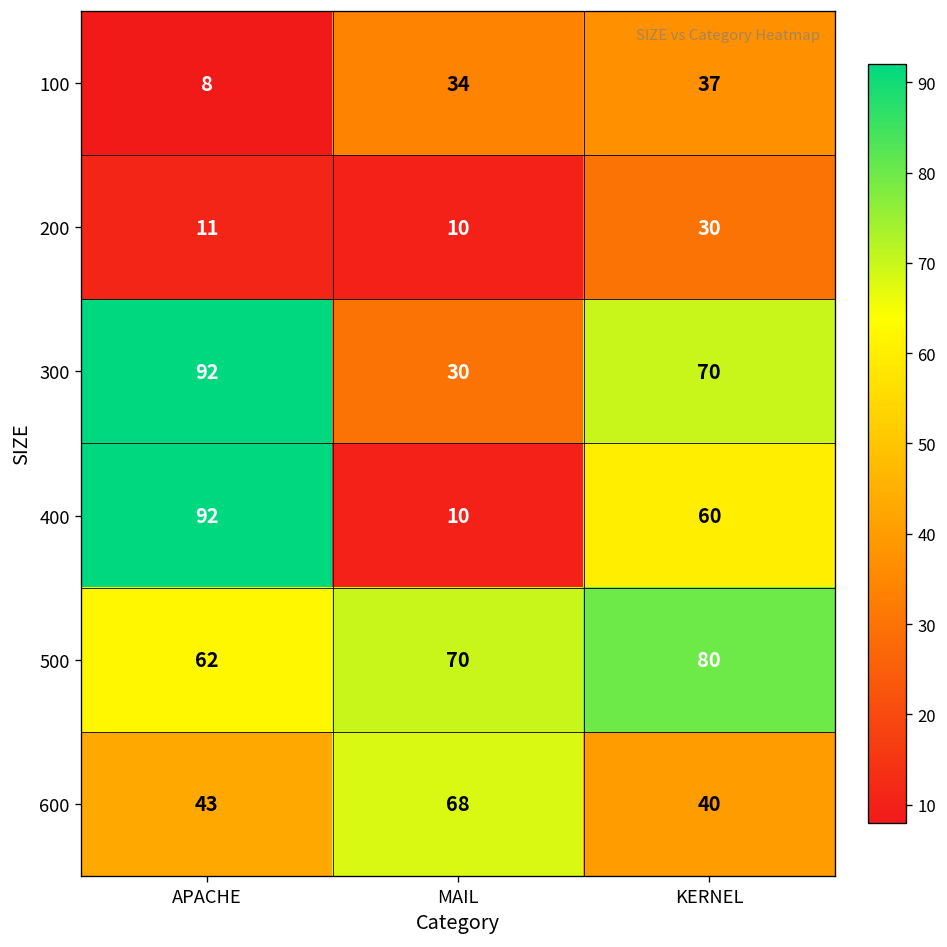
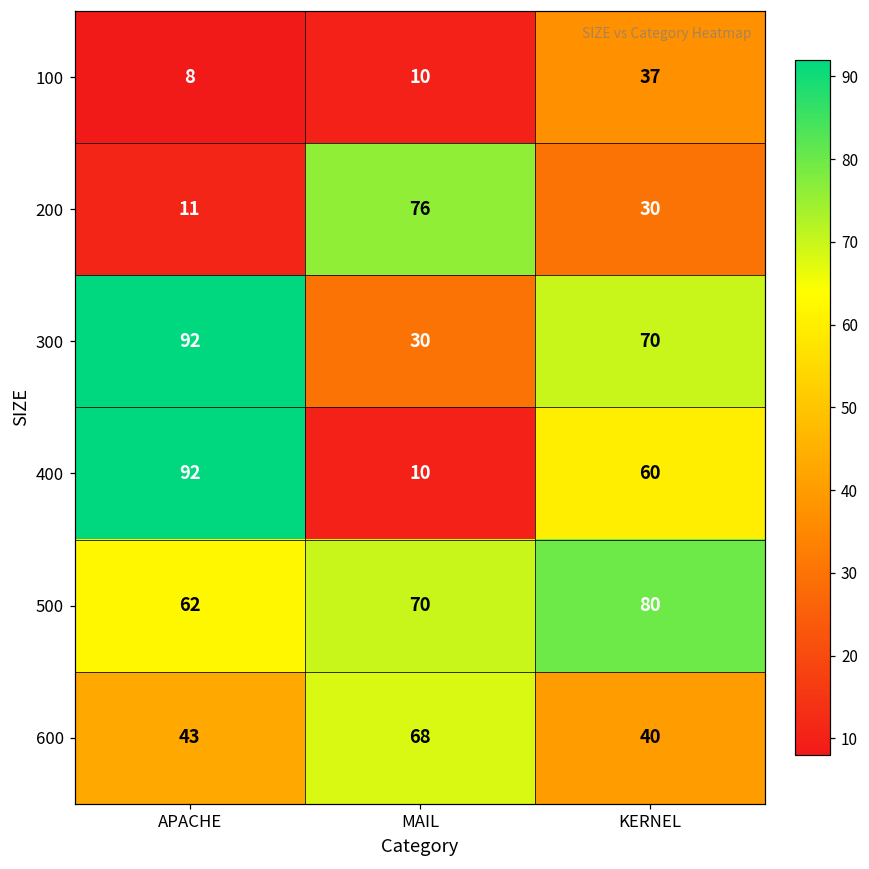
  {
    "100": {
      "APACHE": 8,
-     "MAIL": 34
+     "MAIL": 10
    },
    "200": {
      "APACHE": 11,
-     "MAIL": 10,
+     "MAIL": 76,
      "KERNEL": 30
    },
    "300": {
      "APACHE": 92,
      "MAIL": 30,
      "KERNEL": 70
    },
    "400": {
      "APACHE": 92,
      "MAIL": 10,
      "KERNEL": 60
    },
    "500": {
      "APACHE": 62,
      "MAIL": 70,
      "KERNEL": 80
    },
    "600": {
      "APACHE": 43,
      "MAIL": 68,
      "KERNEL": 40
    }
  }
